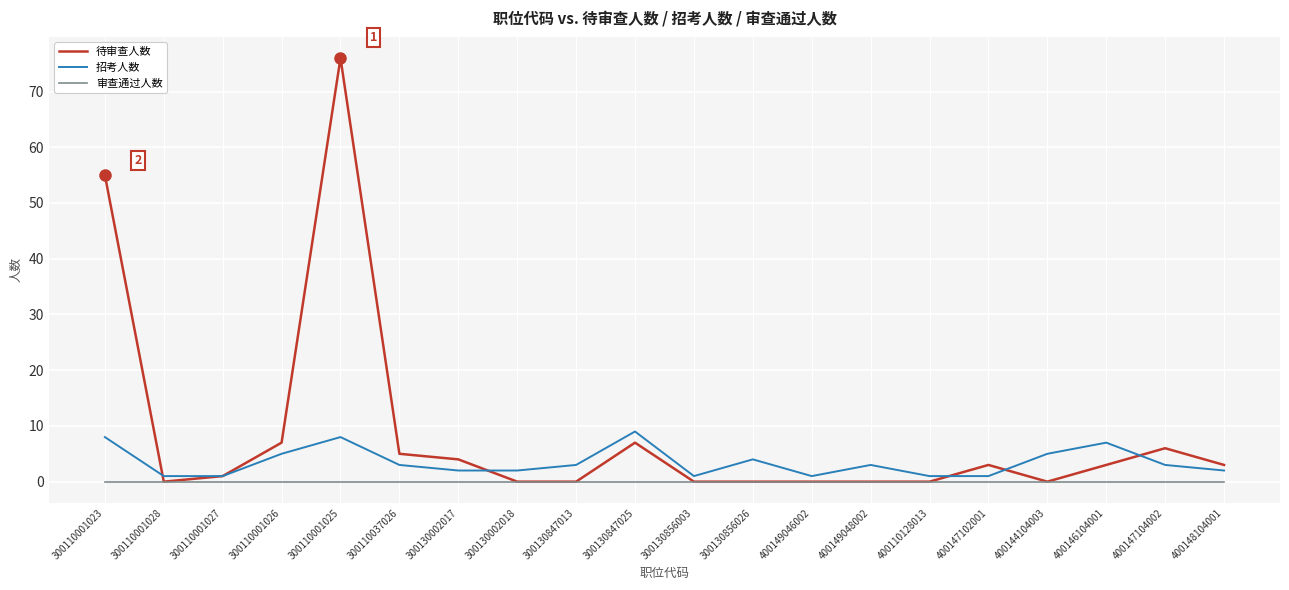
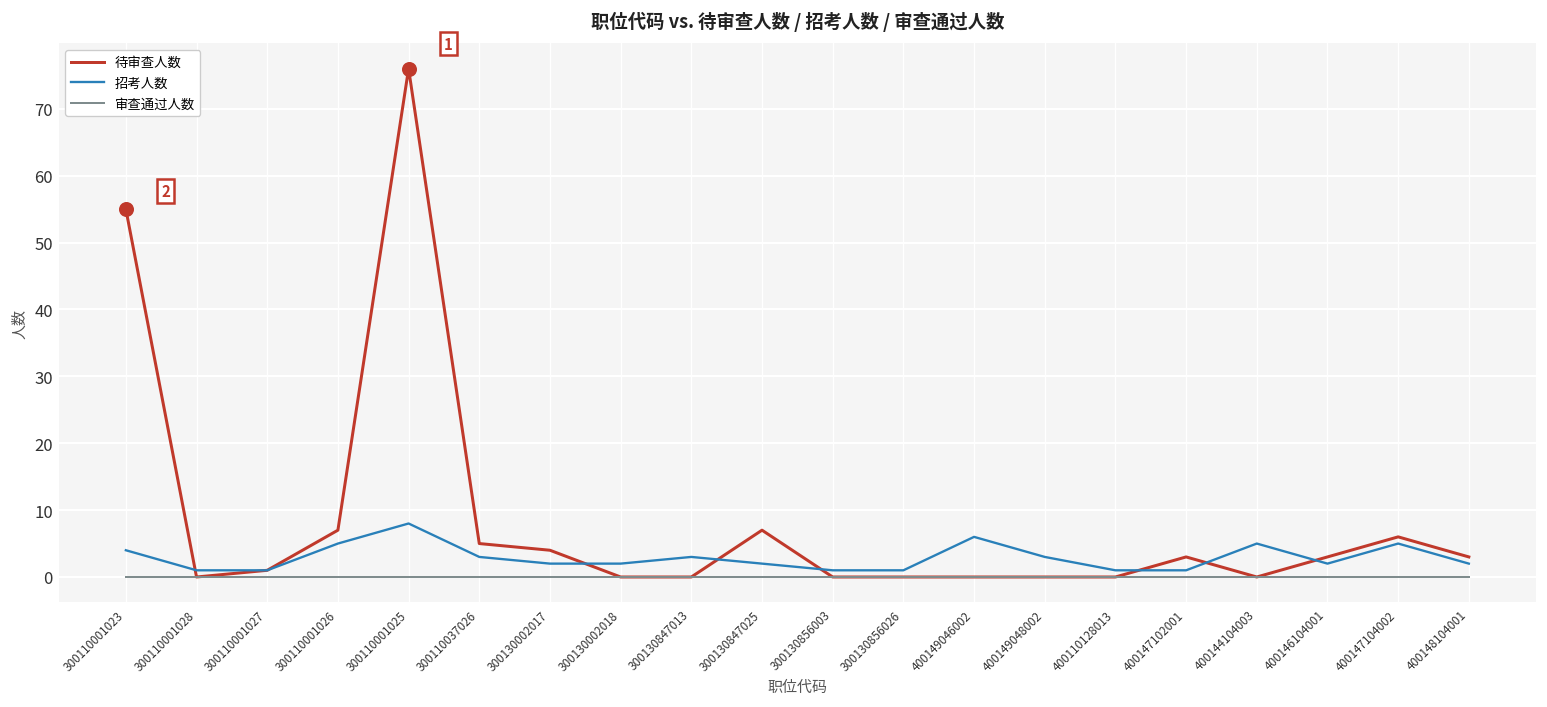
  {
    "招考人数": {
-     "300110001023": 8,
+     "300110001023": 4,
      "300110001028": 1,
      "300110001026": 5,
      "300110001025": 8,
      "300110037026": 3,
      "300130002017": 2,
      "300130002018": 2,
      "300130847013": 3,
-     "300130847025": 9,
+     "300130847025": 2,
      "300130856003": 1,
-     "300130856026": 4,
-     "400149046002": 1,
+     "300130856026": 1,
+     "400149046002": 6,
      "400149048002": 3,
      "400110128013": 1,
      "400147102001": 1,
      "400144104003": 5,
-     "400146104001": 7,
-     "400147104002": 3,
+     "400146104001": 2,
+     "400147104002": 5,
      "400148104001": 2
    },
    "审查通过人数": {
      "300110001023": 0,
      "300110001027": 0,
      "300110001026": 0,
      "300110001025": 0,
      "300110037026": 0,
      "300130002017": 0,
      "300130847025": 0,
      "400147102001": 0,
      "400146104001": 0,
      "400147104002": 0,
      "400148104001": 0
    }
  }
